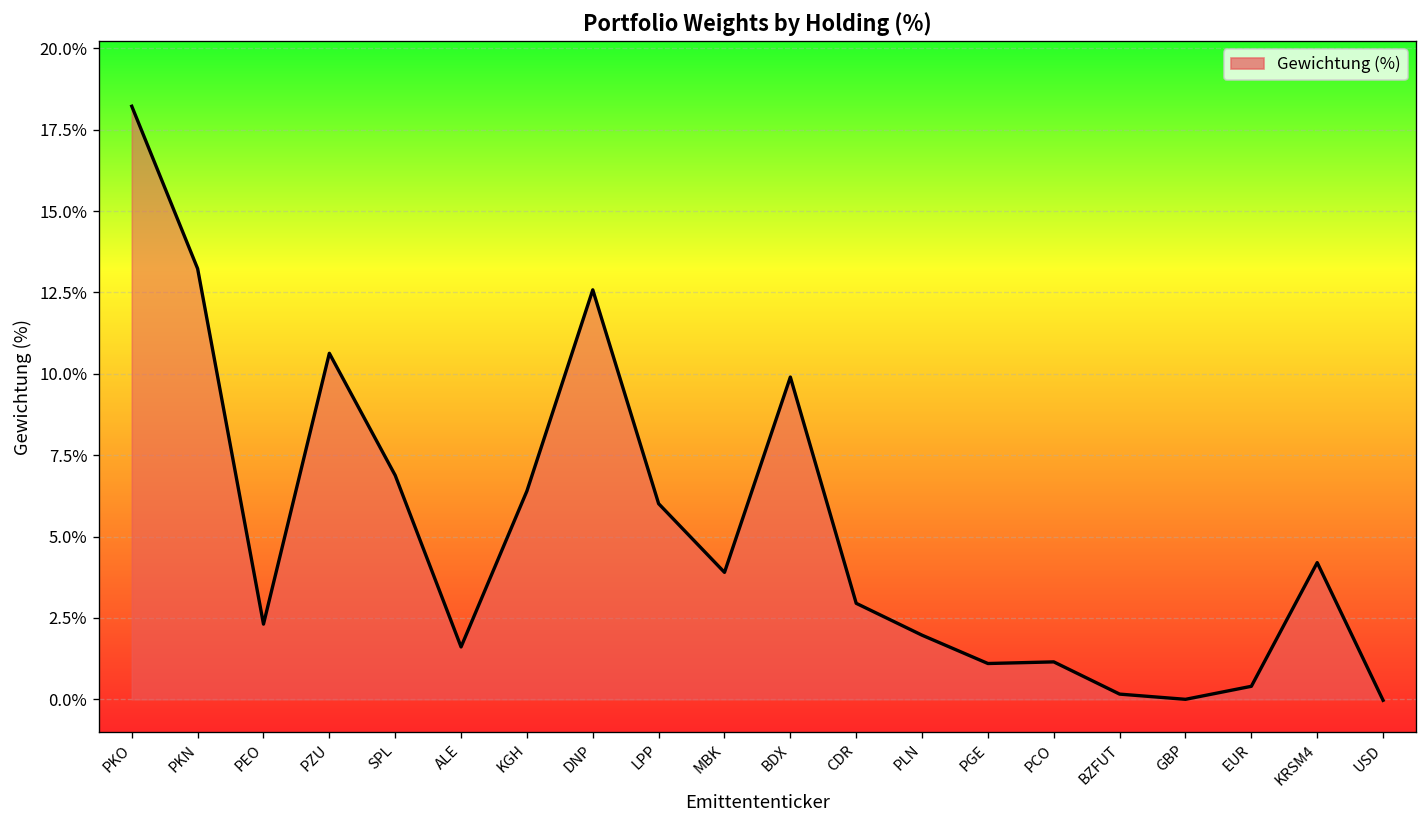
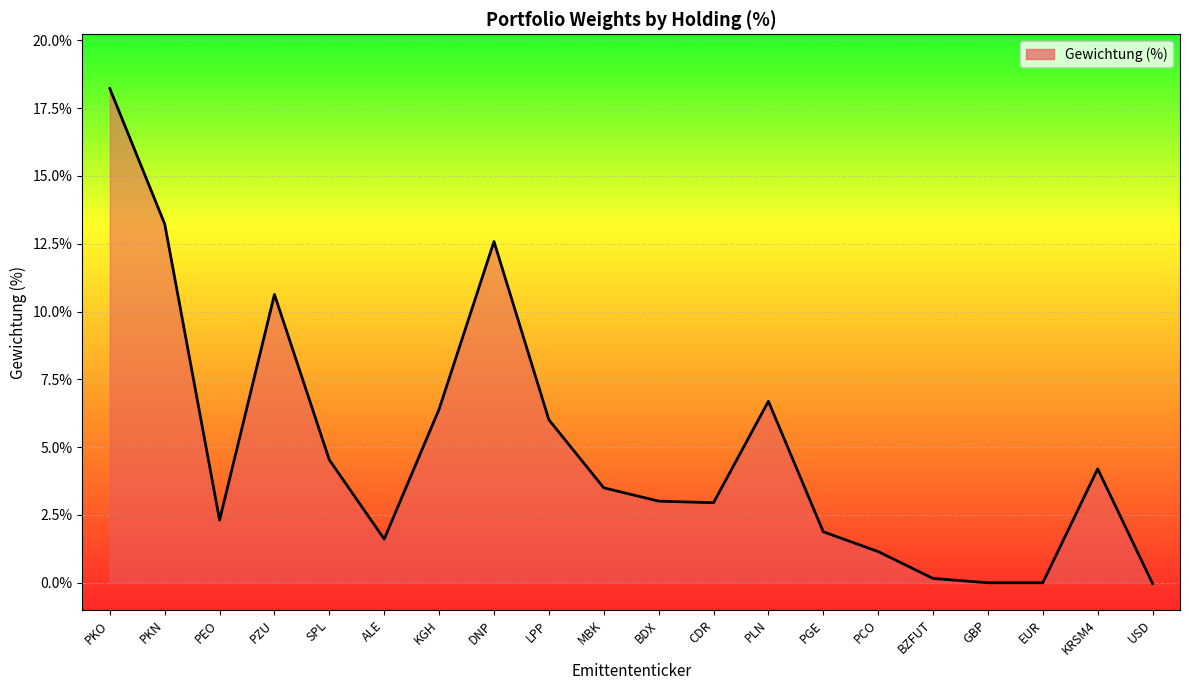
  {
    "Gewichtung (%)": {
-     "SPL": "6.9%",
-     "MBK": "3.9%",
-     "BDX": "9.9%",
-     "PLN": "2.0%",
-     "PGE": "1.1%",
-     "EUR": "0.4%"
+     "SPL": "4.5%",
+     "MBK": "3.5%",
+     "BDX": "3.0%",
+     "PLN": "6.7%",
+     "PGE": "1.9%",
+     "EUR": "0.0%"
    }
  }
